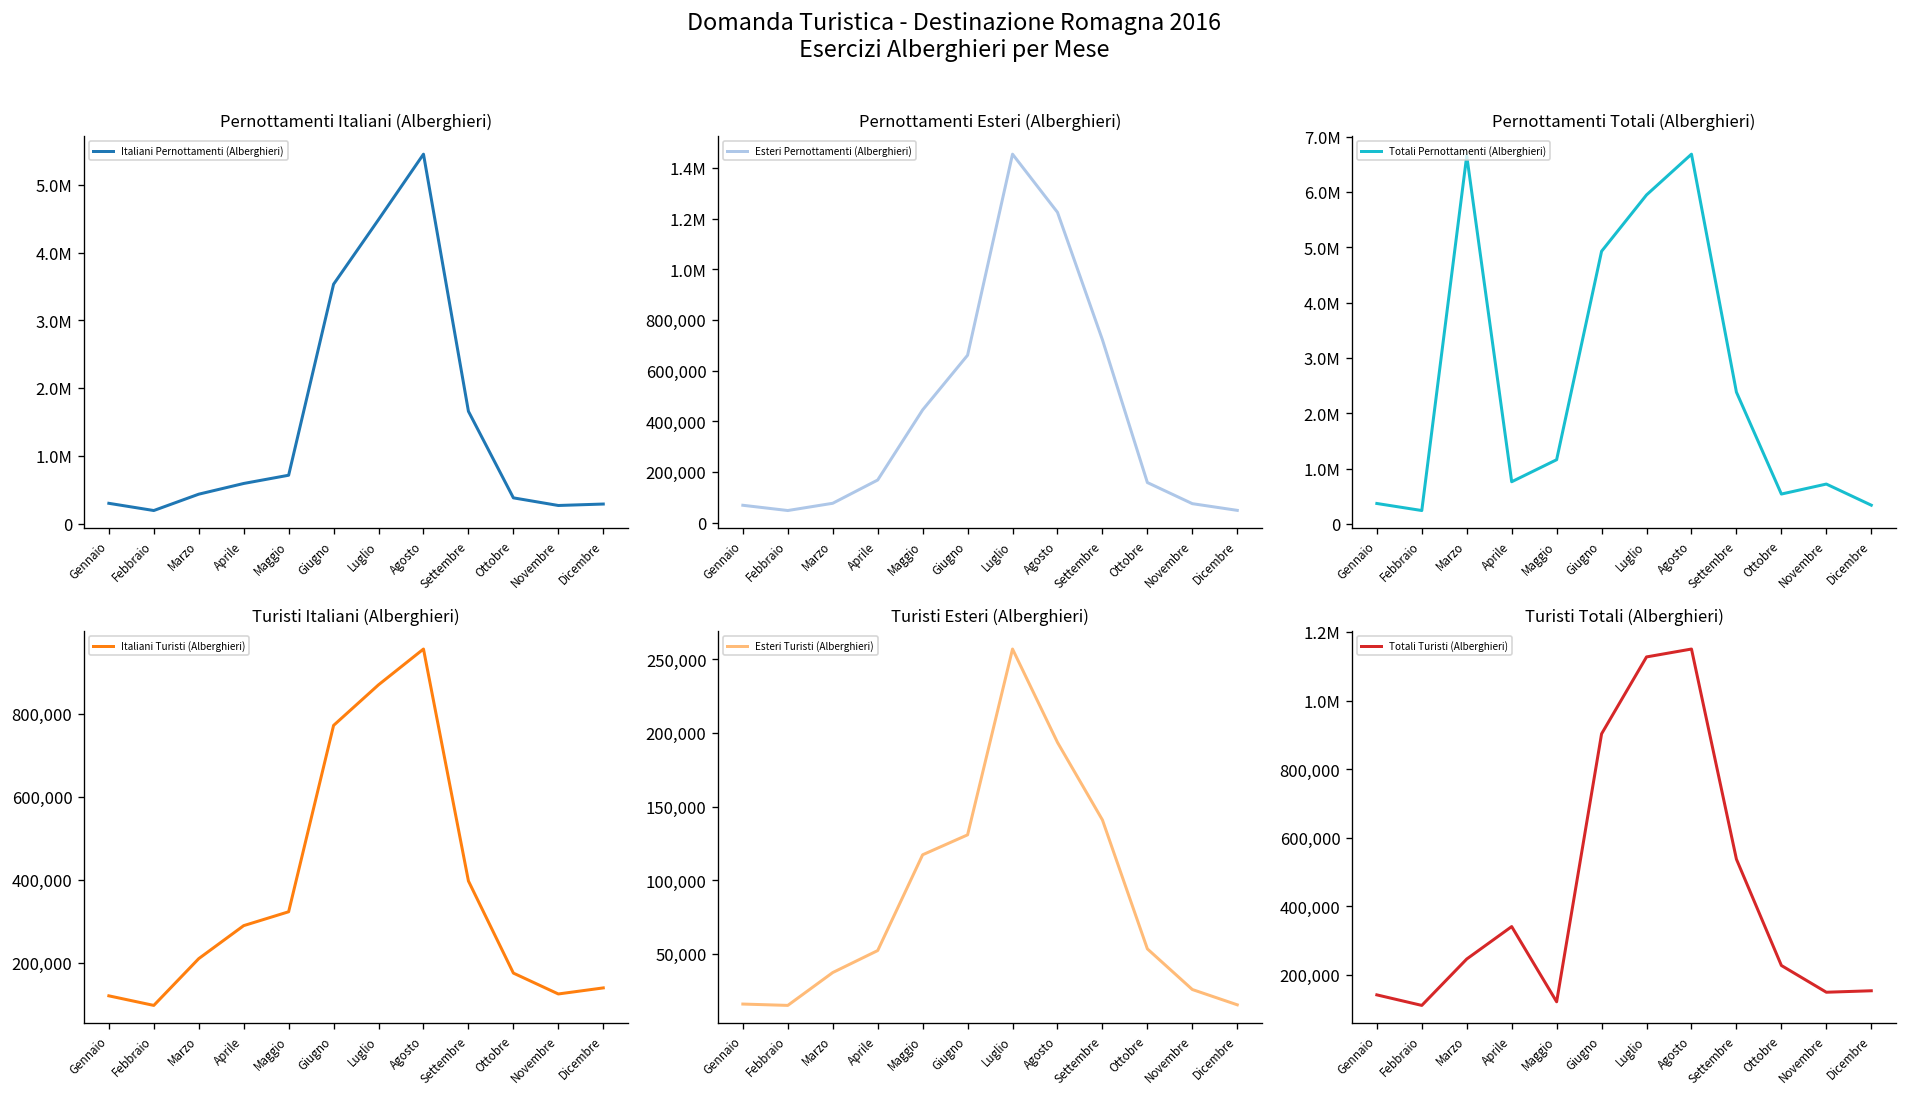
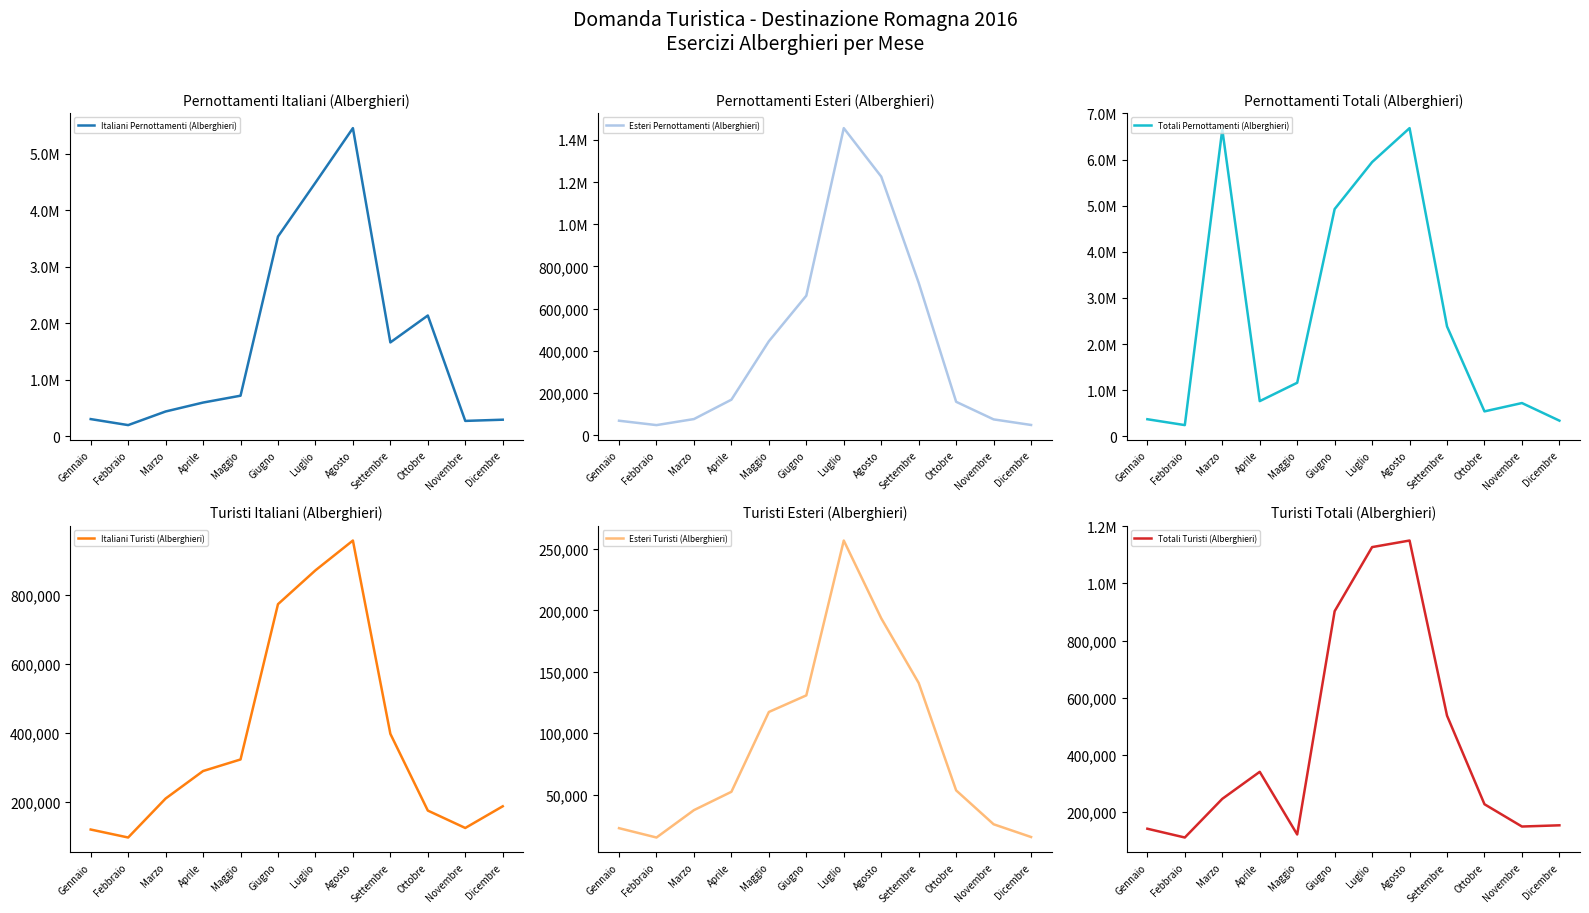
  {
    "Pernottamenti Italiani (Alberghieri)": {
      "Gennaio": "300000",
      "Febbraio": "200000",
      "Marzo": "400000",
      "Aprile": "600000",
      "Maggio": "700000",
      "Giugno": "3500000",
      "Luglio": "4500000",
      "Agosto": "5500000",
      "Settembre": "1700000",
-     "Ottobre": "400000",
+     "Ottobre": "2100000",
      "Novembre": "300000",
      "Dicembre": "300000"
    },
    "Pernottamenti Esteri (Alberghieri)": {
      "Gennaio": "70,000",
      "Febbraio": "50,000",
      "Marzo": "80,000",
      "Aprile": "170,000",
      "Maggio": "450,000",
      "Giugno": "660,000",
      "Luglio": "1,460,000",
      "Agosto": "1,230,000",
      "Settembre": "720,000",
      "Ottobre": "160,000",
      "Novembre": "80,000",
      "Dicembre": "50,000"
    },
    "Pernottamenti Totali (Alberghieri)": {
      "Gennaio": "400000",
      "Febbraio": "200000",
      "Aprile": "800000",
      "Maggio": "1200000",
      "Giugno": "4900000",
      "Luglio": "5900000",
      "Agosto": "6700000",
      "Settembre": "2400000",
      "Ottobre": "500000",
      "Novembre": "700000",
      "Dicembre": "300000"
    },
    "Turisti Italiani (Alberghieri)": {
      "Gennaio": "120,000",
      "Febbraio": "100,000",
      "Marzo": "210,000",
      "Aprile": "290,000",
      "Maggio": "320,000",
      "Giugno": "770,000",
      "Luglio": "870,000",
      "Agosto": "960,000",
      "Settembre": "400,000",
      "Ottobre": "170,000",
      "Novembre": "120,000",
-     "Dicembre": "140,000"
+     "Dicembre": "190,000"
    },
    "Turisti Esteri (Alberghieri)": {
-     "Gennaio": "16,000",
+     "Gennaio": "23,000",
      "Febbraio": "15,000",
      "Marzo": "37,000",
      "Aprile": "52,000",
      "Maggio": "117,000",
      "Giugno": "131,000",
      "Luglio": "257,000",
      "Agosto": "194,000",
      "Settembre": "141,000",
      "Ottobre": "54,000",
      "Novembre": "26,000",
      "Dicembre": "16,000"
    },
    "Turisti Totali (Alberghieri)": {
      "Gennaio": "140,000",
      "Febbraio": "110,000",
      "Marzo": "250,000",
      "Aprile": "340,000",
      "Maggio": "120,000",
      "Giugno": "900,000",
      "Luglio": "1,130,000",
      "Agosto": "1,150,000",
      "Settembre": "540,000",
      "Ottobre": "230,000",
      "Novembre": "150,000",
      "Dicembre": "150,000"
    }
  }
